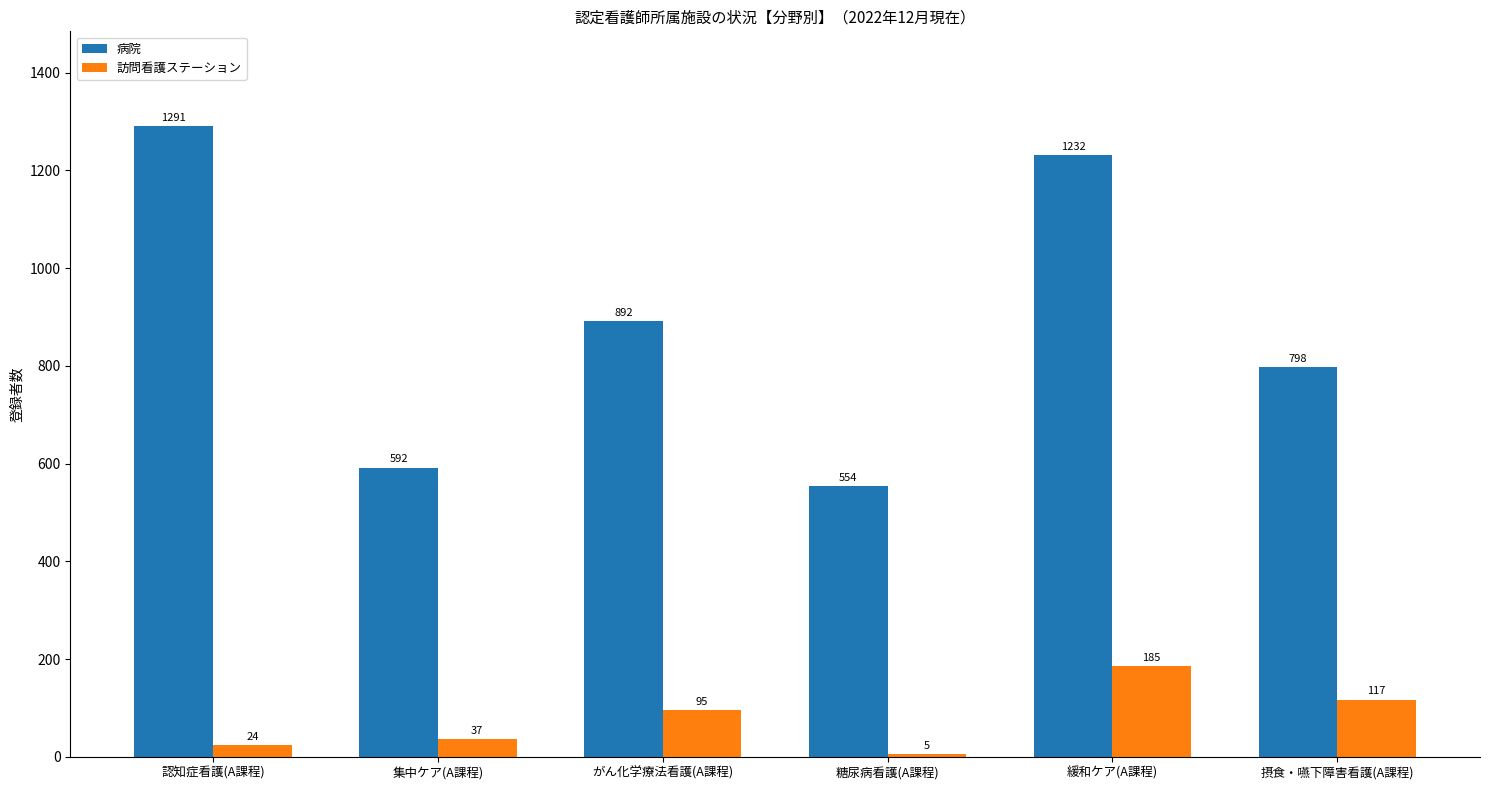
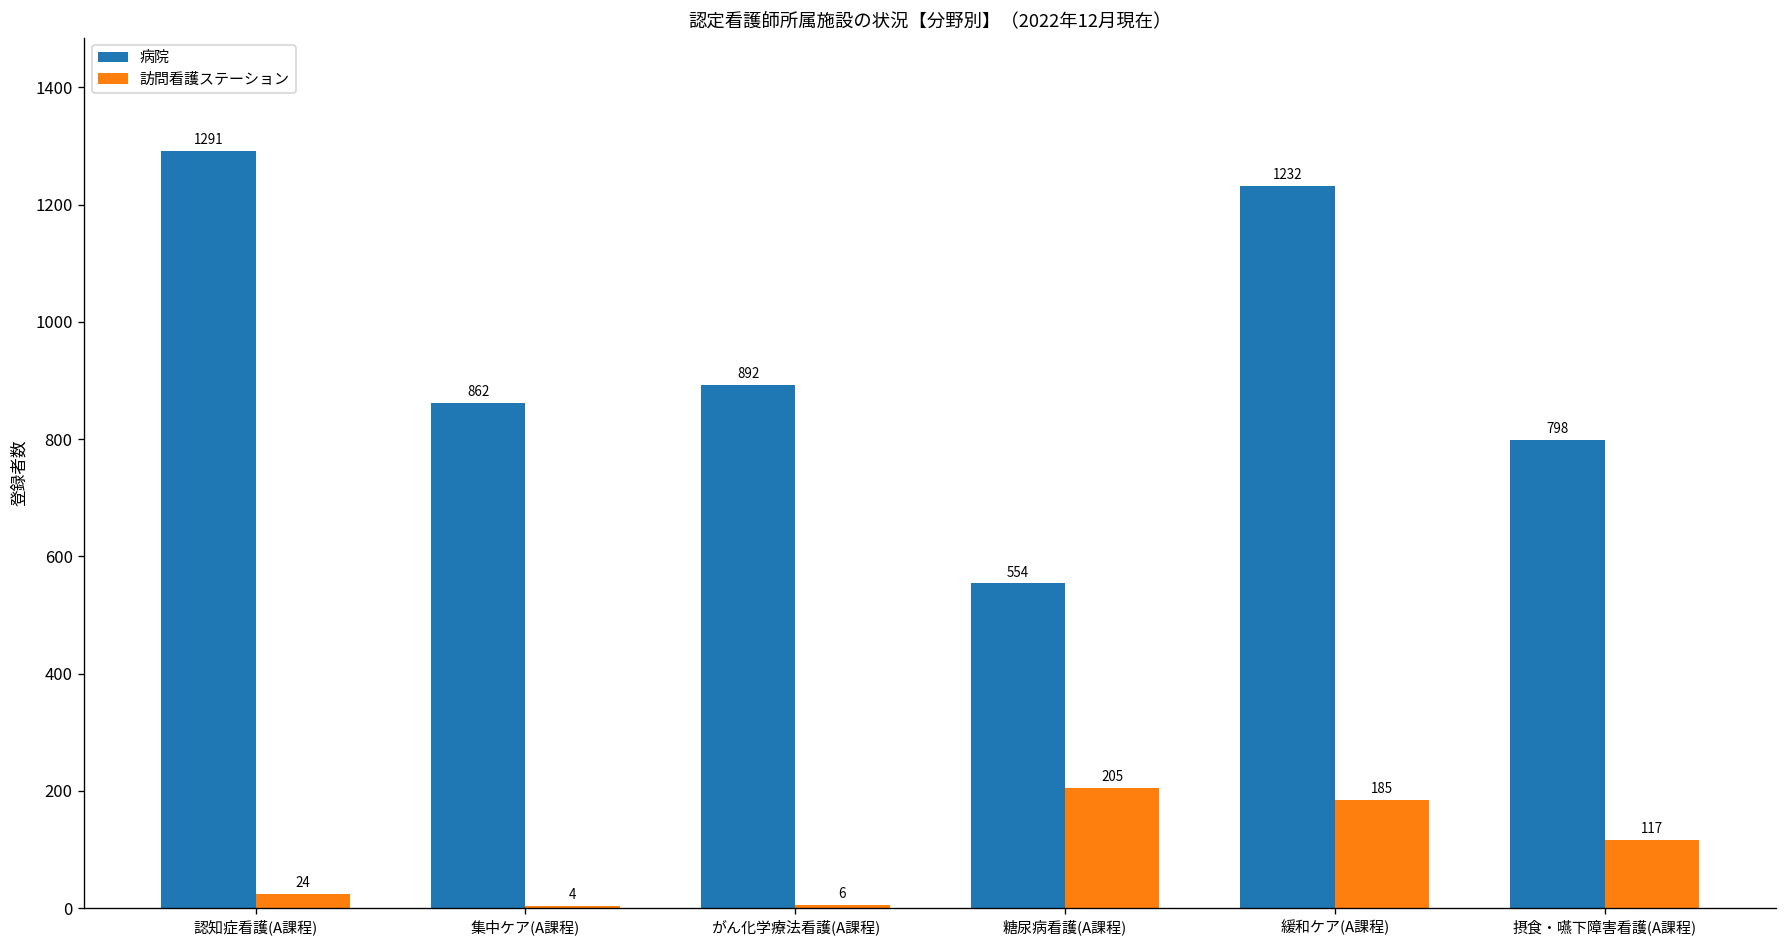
  {
    "病院": {
      "認知症看護(A課程)": 1291,
-     "集中ケア(A課程)": 592,
+     "集中ケア(A課程)": 862,
      "がん化学療法看護(A課程)": 892,
      "糖尿病看護(A課程)": 554,
      "緩和ケア(A課程)": 1232,
      "摂食・嚥下障害看護(A課程)": 798
    },
    "訪問看護ステーション": {
      "認知症看護(A課程)": 24,
-     "集中ケア(A課程)": 37,
-     "がん化学療法看護(A課程)": 95,
-     "糖尿病看護(A課程)": 5,
+     "集中ケア(A課程)": 4,
+     "がん化学療法看護(A課程)": 6,
+     "糖尿病看護(A課程)": 205,
      "緩和ケア(A課程)": 185,
      "摂食・嚥下障害看護(A課程)": 117
    }
  }
